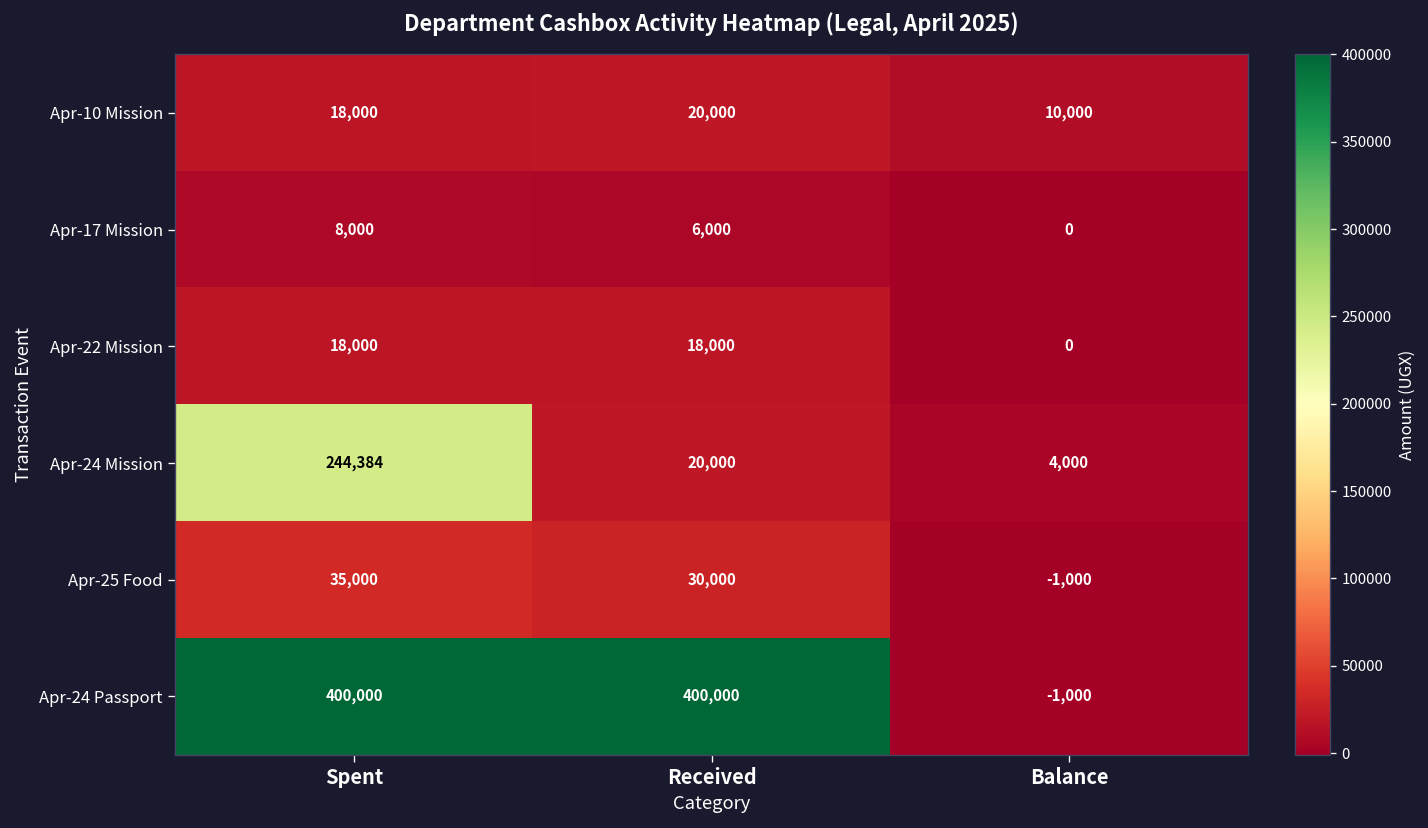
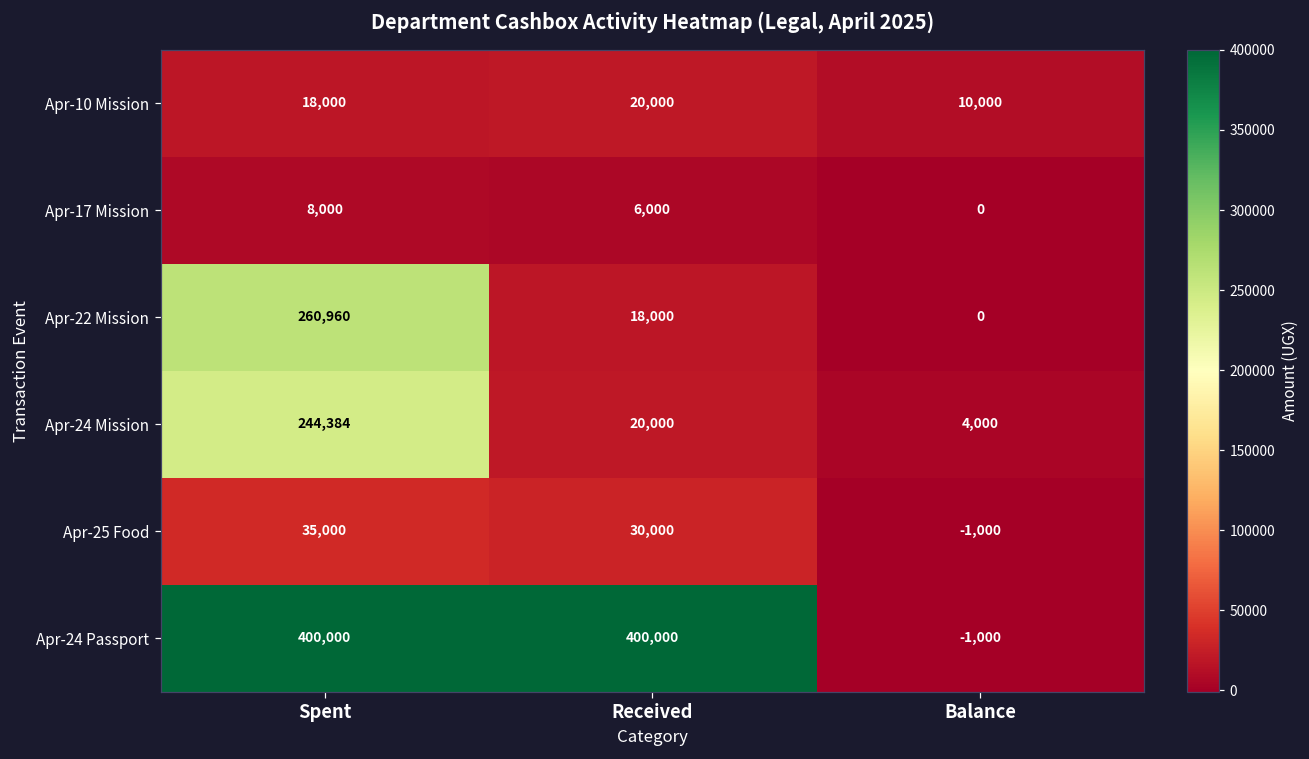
  {
    "Apr-10 Mission": {
      "Spent": "18,000",
      "Received": "20,000",
      "Balance": "10,000"
    },
    "Apr-17 Mission": {
      "Spent": "8,000",
      "Received": "6,000",
      "Balance": "0"
    },
    "Apr-22 Mission": {
-     "Spent": "18,000",
+     "Spent": "260,960",
      "Received": "18,000",
      "Balance": "0"
    },
    "Apr-24 Mission": {
      "Spent": "244,384",
      "Received": "20,000",
      "Balance": "4,000"
    },
    "Apr-25 Food": {
      "Spent": "35,000",
      "Received": "30,000",
      "Balance": "-1,000"
    },
    "Apr-24 Passport": {
      "Spent": "400,000",
      "Received": "400,000",
      "Balance": "-1,000"
    }
  }
